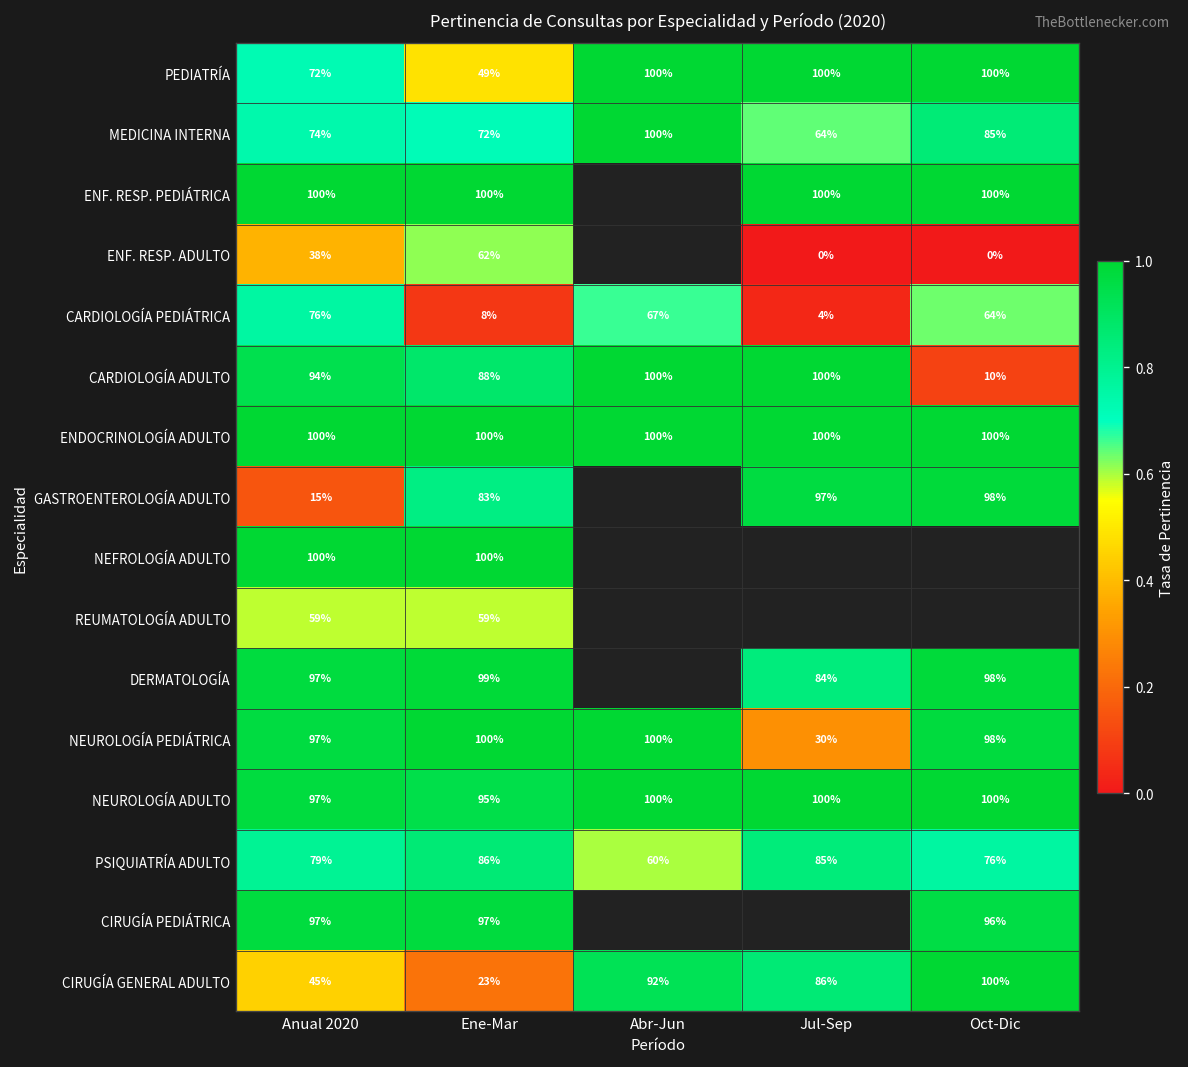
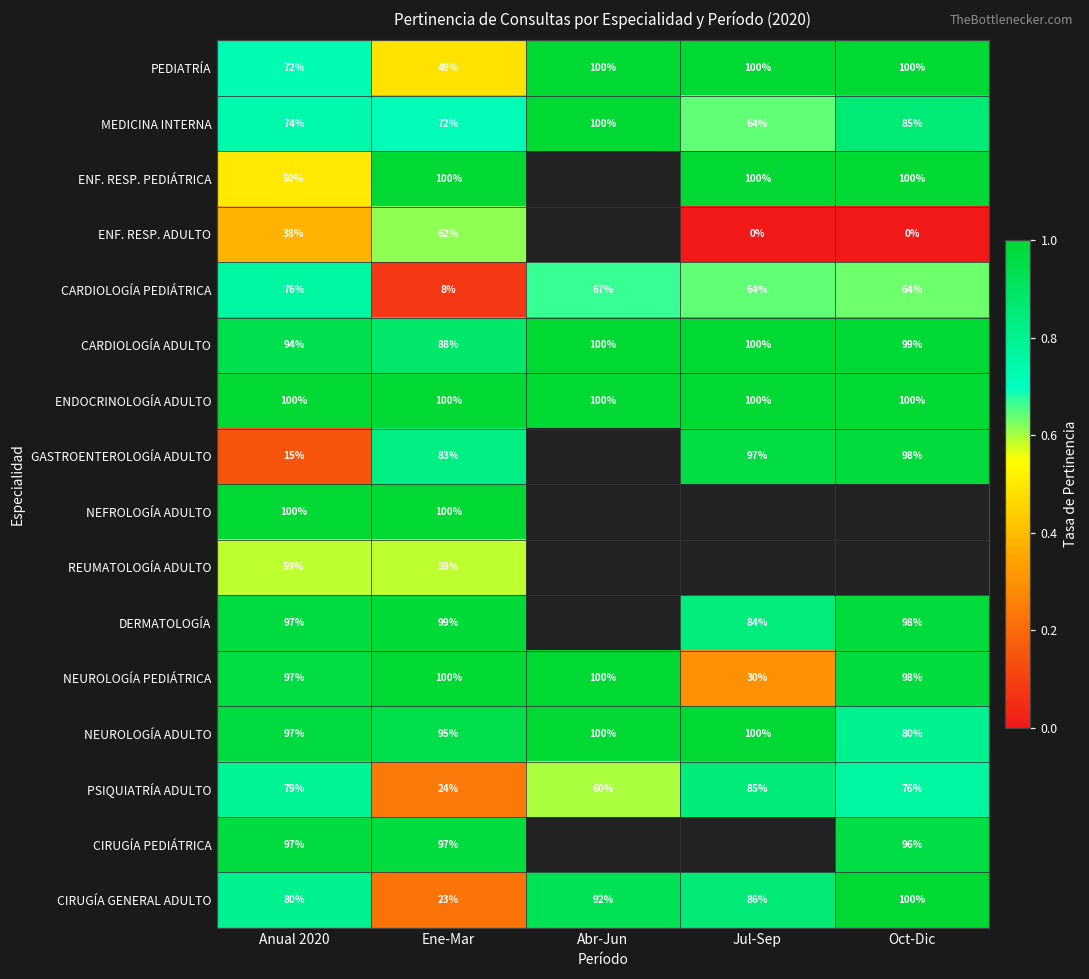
  {
    "PEDIATRÍA": {
      "Anual 2020": "72%",
      "Ene-Mar": "49%",
      "Abr-Jun": "100%",
      "Jul-Sep": "100%",
      "Oct-Dic": "100%"
    },
    "MEDICINA INTERNA": {
      "Anual 2020": "74%",
      "Ene-Mar": "72%",
      "Abr-Jun": "100%",
      "Jul-Sep": "64%",
      "Oct-Dic": "85%"
    },
    "ENF. RESP. PEDIÁTRICA": {
-     "Anual 2020": "100%",
+     "Anual 2020": "50%",
      "Ene-Mar": "100%",
      "Jul-Sep": "100%",
      "Oct-Dic": "100%"
    },
    "ENF. RESP. ADULTO": {
      "Anual 2020": "38%",
      "Ene-Mar": "62%",
      "Jul-Sep": "0%",
      "Oct-Dic": "0%"
    },
    "CARDIOLOGÍA PEDIÁTRICA": {
      "Anual 2020": "76%",
      "Ene-Mar": "8%",
      "Abr-Jun": "67%",
-     "Jul-Sep": "4%",
+     "Jul-Sep": "64%",
      "Oct-Dic": "64%"
    },
    "CARDIOLOGÍA ADULTO": {
      "Anual 2020": "94%",
      "Ene-Mar": "88%",
      "Abr-Jun": "100%",
      "Jul-Sep": "100%",
-     "Oct-Dic": "10%"
+     "Oct-Dic": "99%"
    },
    "ENDOCRINOLOGÍA ADULTO": {
      "Anual 2020": "100%",
      "Ene-Mar": "100%",
      "Abr-Jun": "100%",
      "Jul-Sep": "100%",
      "Oct-Dic": "100%"
    },
    "GASTROENTEROLOGÍA ADULTO": {
      "Anual 2020": "15%",
      "Ene-Mar": "83%",
      "Jul-Sep": "97%",
      "Oct-Dic": "98%"
    },
    "NEFROLOGÍA ADULTO": {
      "Anual 2020": "100%",
      "Ene-Mar": "100%"
    },
    "REUMATOLOGÍA ADULTO": {
      "Anual 2020": "59%",
      "Ene-Mar": "59%"
    },
    "DERMATOLOGÍA": {
      "Anual 2020": "97%",
      "Ene-Mar": "99%",
      "Jul-Sep": "84%",
      "Oct-Dic": "98%"
    },
    "NEUROLOGÍA PEDIÁTRICA": {
      "Anual 2020": "97%",
      "Ene-Mar": "100%",
      "Abr-Jun": "100%",
      "Jul-Sep": "30%",
      "Oct-Dic": "98%"
    },
    "NEUROLOGÍA ADULTO": {
      "Anual 2020": "97%",
      "Ene-Mar": "95%",
      "Abr-Jun": "100%",
      "Jul-Sep": "100%",
-     "Oct-Dic": "100%"
+     "Oct-Dic": "80%"
    },
    "PSIQUIATRÍA ADULTO": {
      "Anual 2020": "79%",
-     "Ene-Mar": "86%",
+     "Ene-Mar": "24%",
      "Abr-Jun": "60%",
      "Jul-Sep": "85%",
      "Oct-Dic": "76%"
    },
    "CIRUGÍA PEDIÁTRICA": {
      "Anual 2020": "97%",
      "Ene-Mar": "97%",
      "Oct-Dic": "96%"
    },
    "CIRUGÍA GENERAL ADULTO": {
-     "Anual 2020": "45%",
+     "Anual 2020": "80%",
      "Ene-Mar": "23%",
      "Abr-Jun": "92%",
      "Jul-Sep": "86%",
      "Oct-Dic": "100%"
    }
  }
